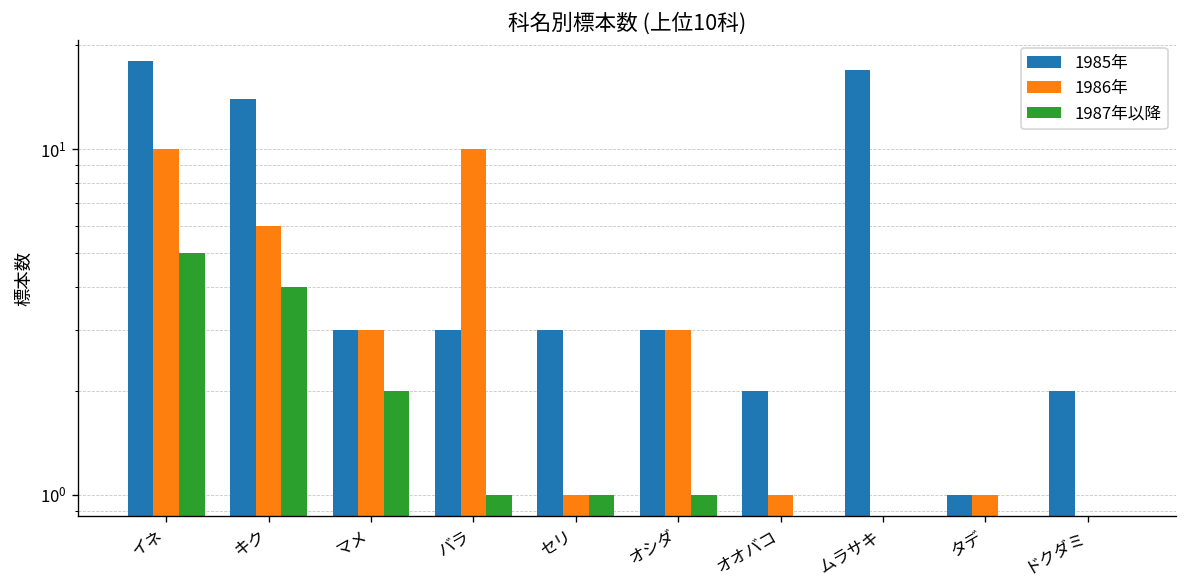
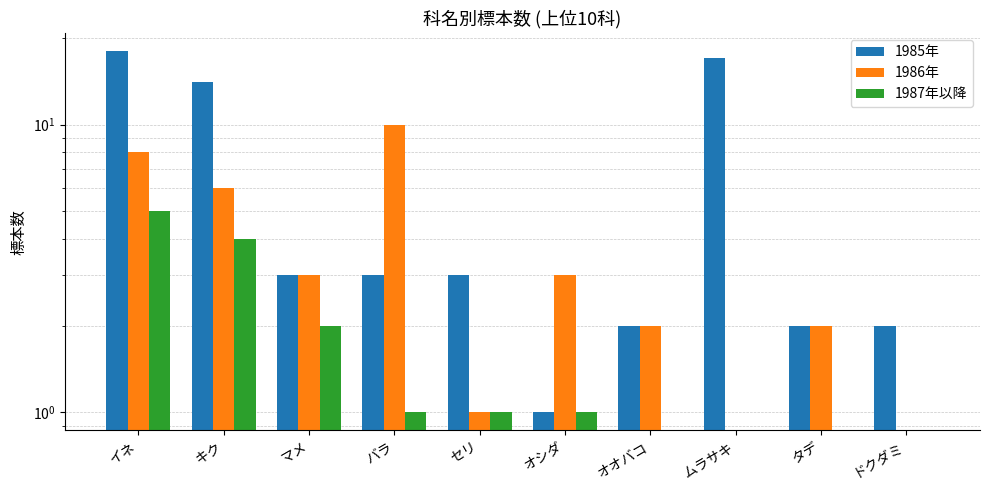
  {
    "1985年": {
      "イネ": 18,
      "キク": 14,
      "マメ": 3,
      "バラ": 3,
      "セリ": 3,
-     "オシダ": 3,
+     "オシダ": 1,
      "オオバコ": 2,
      "ムラサキ": 17,
-     "タデ": 1,
+     "タデ": 2,
      "ドクダミ": 2
    },
    "1986年": {
-     "イネ": 10,
+     "イネ": 8,
      "キク": 6,
      "マメ": 3,
      "バラ": 10,
      "セリ": 1,
      "オシダ": 3,
-     "オオバコ": 1,
-     "タデ": 1
+     "オオバコ": 2,
+     "タデ": 2
    },
    "1987年以降": {
      "イネ": 5,
      "キク": 4,
      "マメ": 2,
      "バラ": 1,
      "セリ": 1,
      "オシダ": 1
    }
  }
